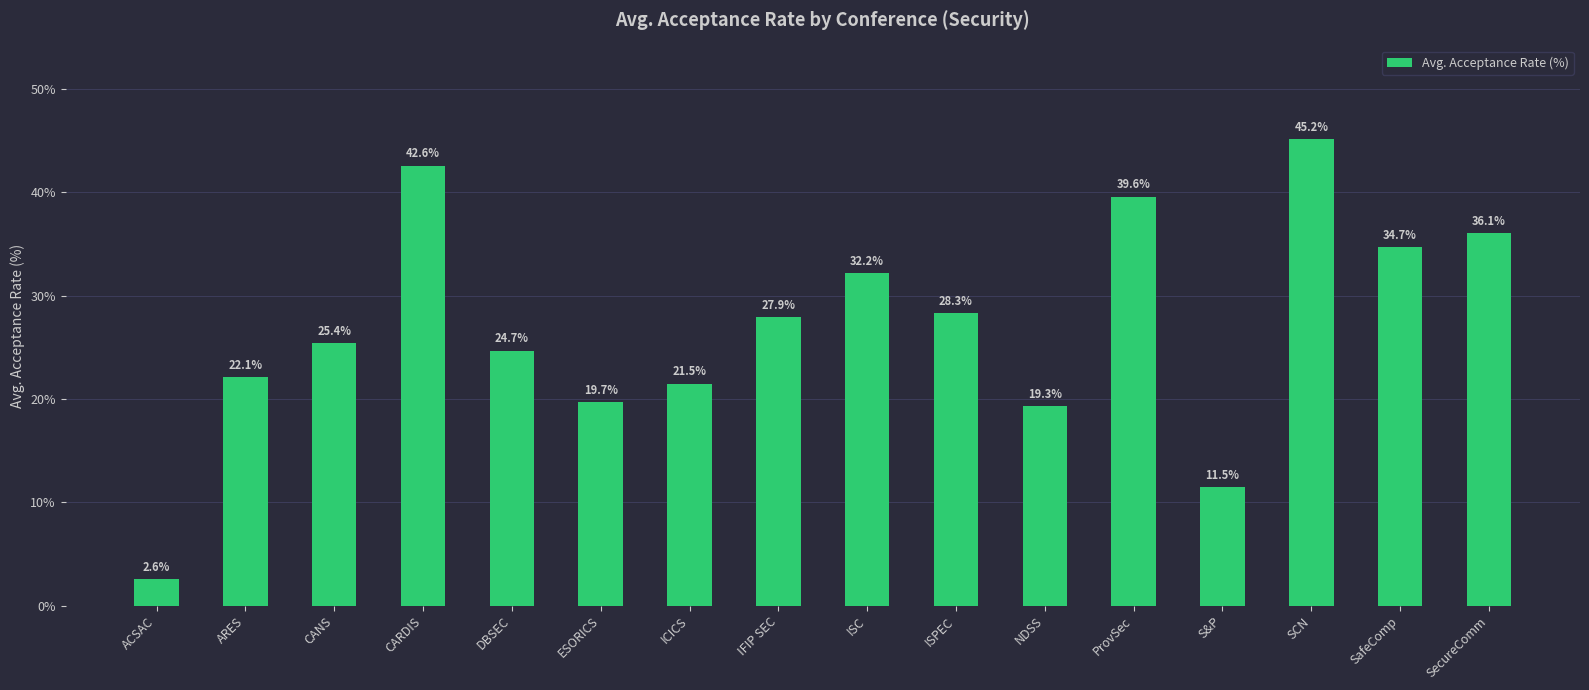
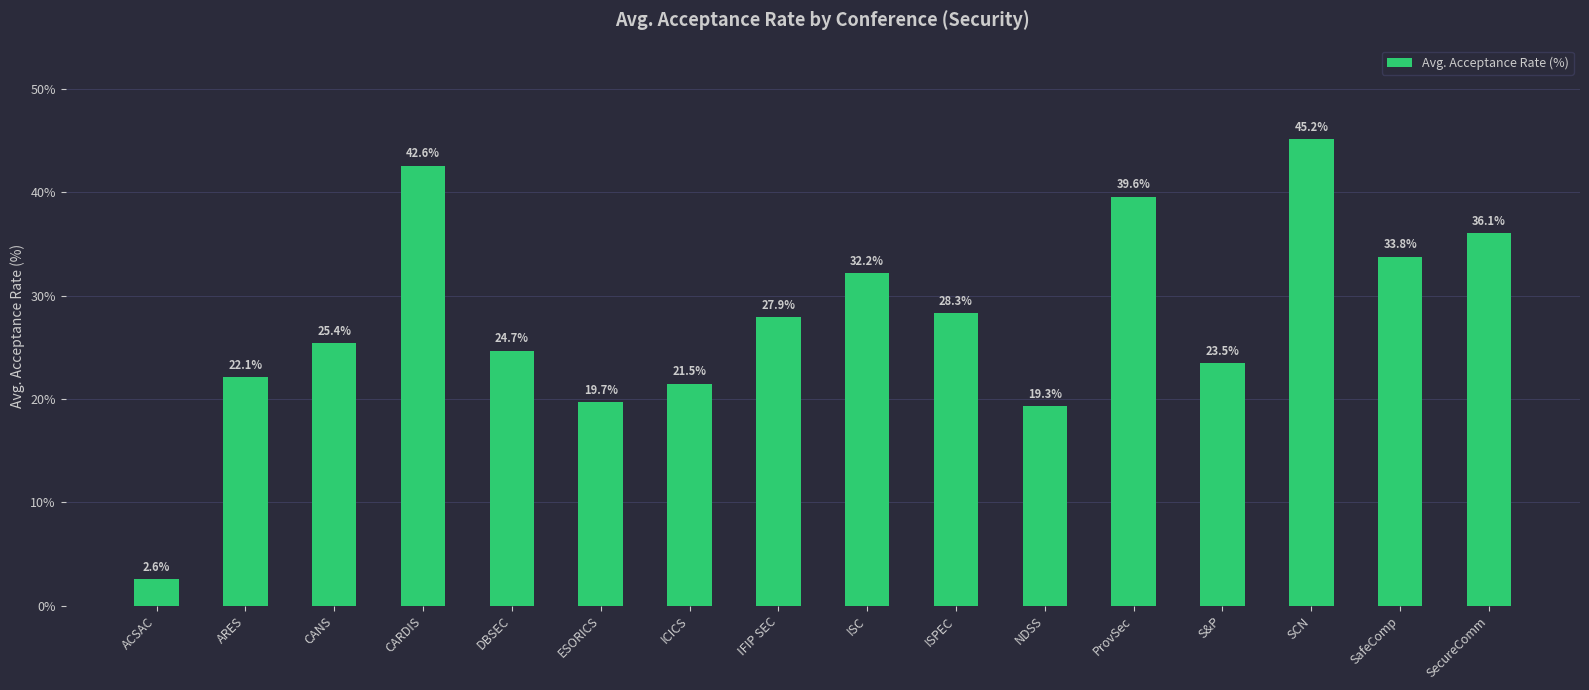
  {
    "ACSAC": "2.6%",
    "ARES": "22.1%",
    "CANS": "25.4%",
    "CARDIS": "42.6%",
    "DBSEC": "24.7%",
    "ESORICS": "19.7%",
    "ICICS": "21.5%",
    "IFIP SEC": "27.9%",
    "ISC": "32.2%",
    "ISPEC": "28.3%",
    "NDSS": "19.3%",
    "ProvSec": "39.6%",
-   "S&P": "11.5%",
+   "S&P": "23.5%",
    "SCN": "45.2%",
-   "SafeComp": "34.7%",
+   "SafeComp": "33.8%",
    "SecureComm": "36.1%"
  }
